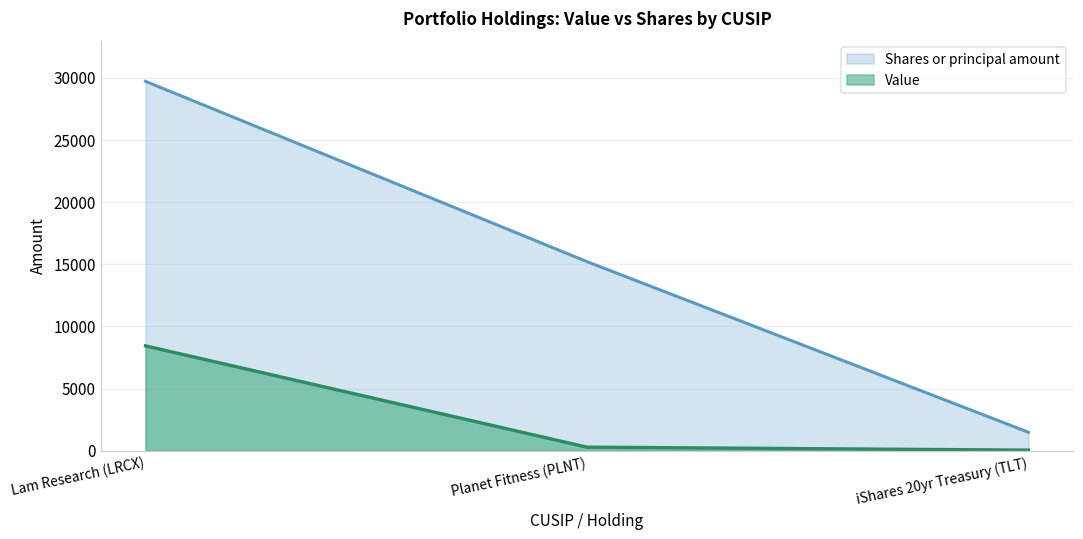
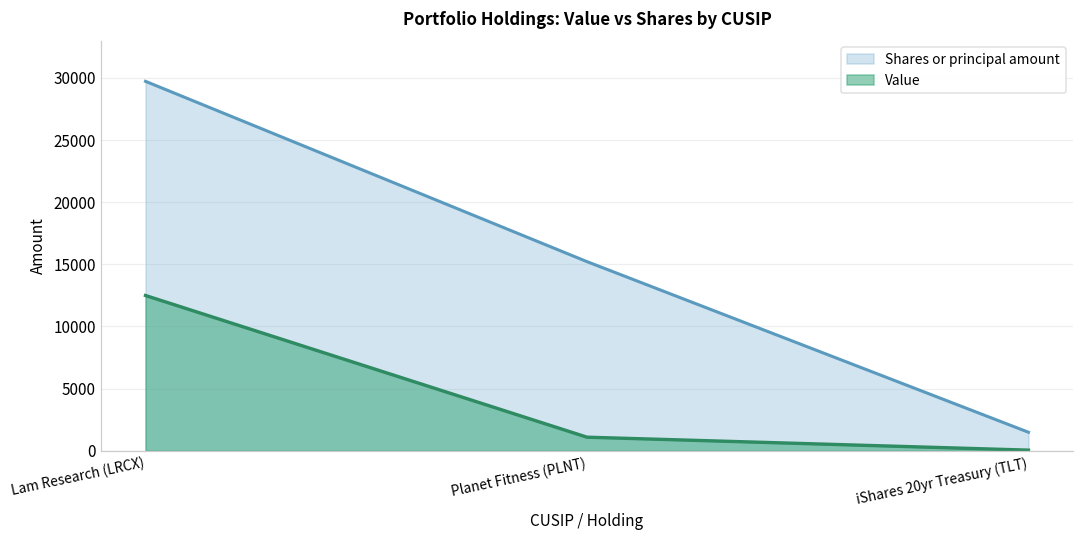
  {
    "Shares or principal amount": {
      "Lam Research (LRCX)": 29700,
      "Planet Fitness (PLNT)": 15200,
      "iShares 20yr Treasury (TLT)": 1500
    },
    "Value": {
-     "Lam Research (LRCX)": 8400,
-     "Planet Fitness (PLNT)": 300,
+     "Lam Research (LRCX)": 12500,
+     "Planet Fitness (PLNT)": 1100,
      "iShares 20yr Treasury (TLT)": 100
    }
  }
